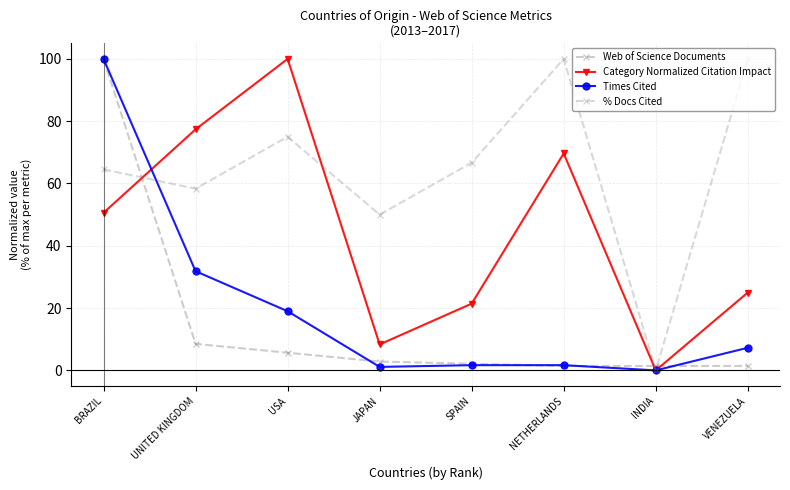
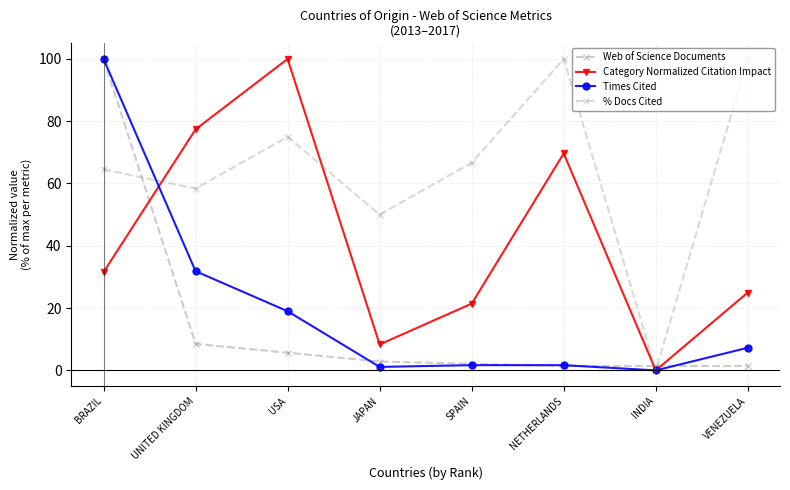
  {
    "Category Normalized Citation Impact": {
-     "BRAZIL": 51,
+     "BRAZIL": 32,
      "UNITED KINGDOM": 77,
      "USA": 100,
      "JAPAN": 8,
      "SPAIN": 21,
      "NETHERLANDS": 70,
      "VENEZUELA": 25
    },
    "Times Cited": {
      "UNITED KINGDOM": 32,
      "USA": 19,
      "JAPAN": 1,
      "VENEZUELA": 7
    }
  }
